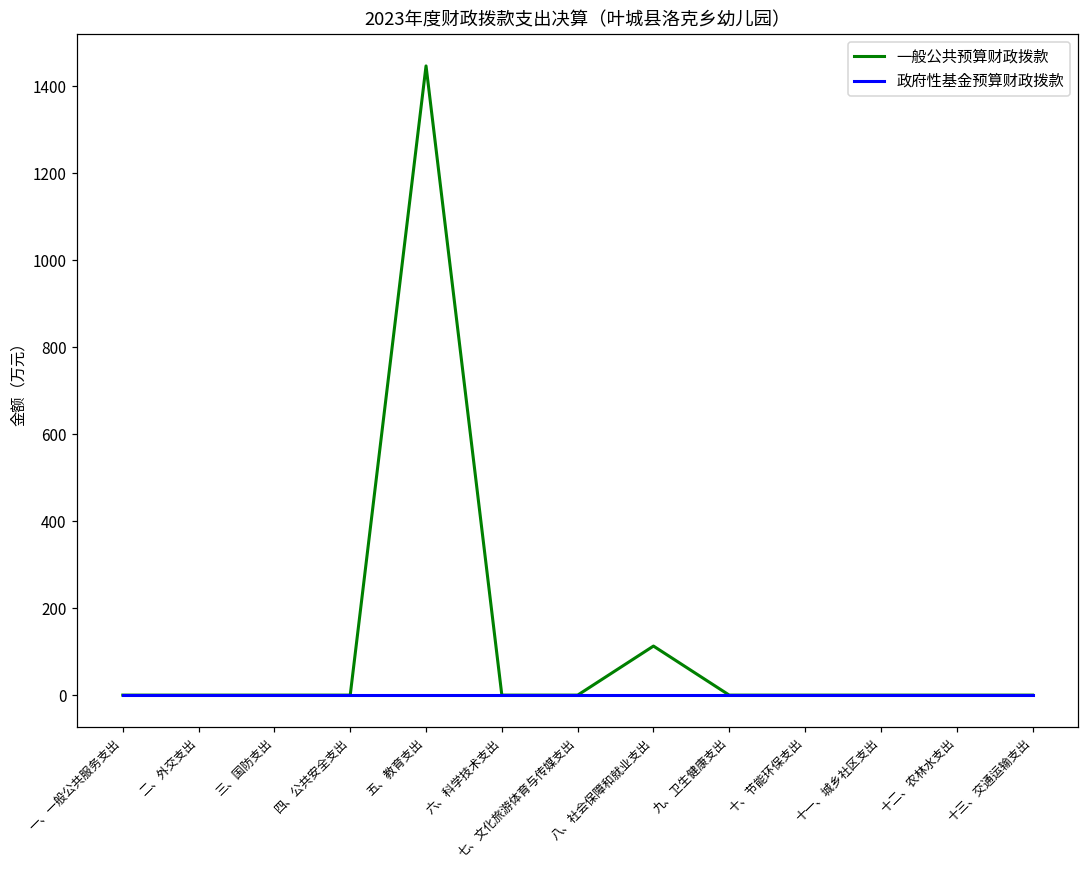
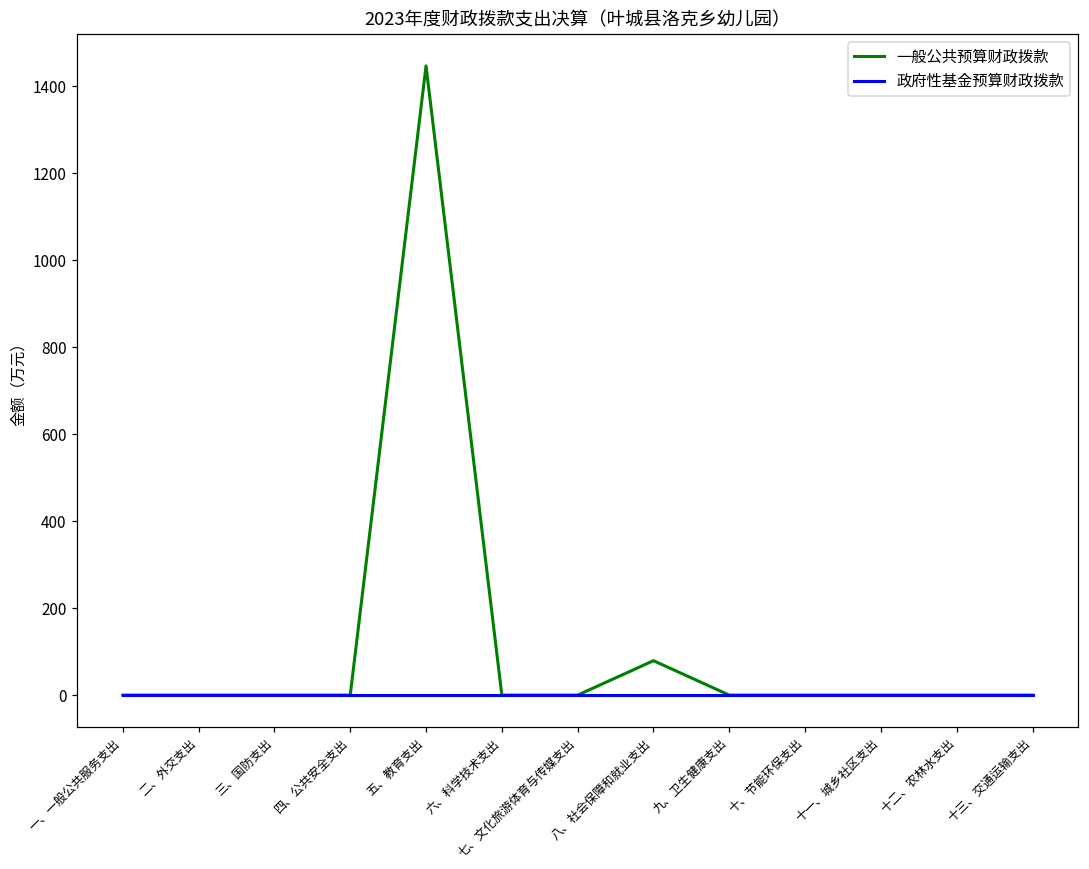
  {
    "一般公共预算财政拨款": {
      "五、教育支出": 1450,
-     "八、社会保障和就业支出": 110
+     "八、社会保障和就业支出": 80
    },
    "政府性基金预算财政拨款": {
      "五、教育支出": 0,
      "八、社会保障和就业支出": 0
    }
  }
